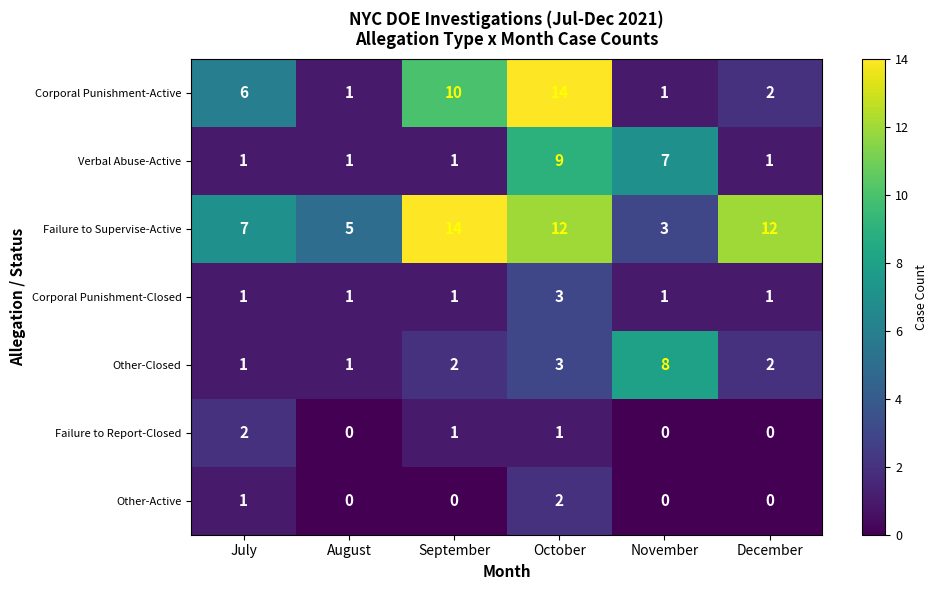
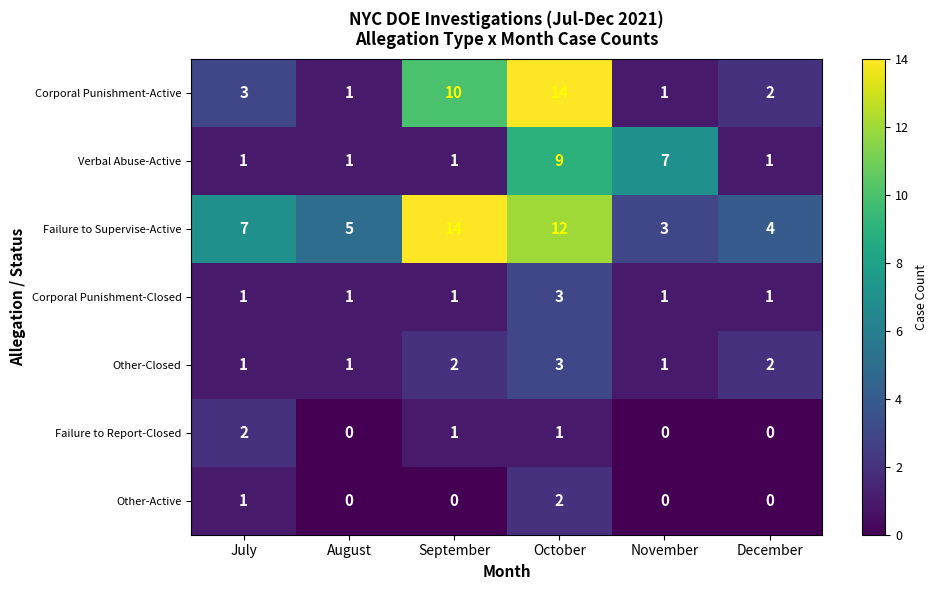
  {
    "Corporal Punishment-Active": {
-     "July": 6,
+     "July": 3,
      "August": 1,
      "September": 10,
      "November": 1,
      "December": 2
    },
    "Verbal Abuse-Active": {
      "July": 1,
      "August": 1,
      "September": 1,
      "October": 9,
      "November": 7,
      "December": 1
    },
    "Failure to Supervise-Active": {
      "July": 7,
      "August": 5,
      "October": 12,
      "November": 3,
-     "December": 12
+     "December": 4
    },
    "Corporal Punishment-Closed": {
      "July": 1,
      "August": 1,
      "September": 1,
      "October": 3,
      "November": 1,
      "December": 1
    },
    "Other-Closed": {
      "July": 1,
      "August": 1,
      "September": 2,
      "October": 3,
-     "November": 8,
+     "November": 1,
      "December": 2
    },
    "Failure to Report-Closed": {
      "July": 2,
      "August": 0,
      "September": 1,
      "October": 1,
      "November": 0,
      "December": 0
    },
    "Other-Active": {
      "July": 1,
      "August": 0,
      "September": 0,
      "October": 2,
      "November": 0,
      "December": 0
    }
  }
